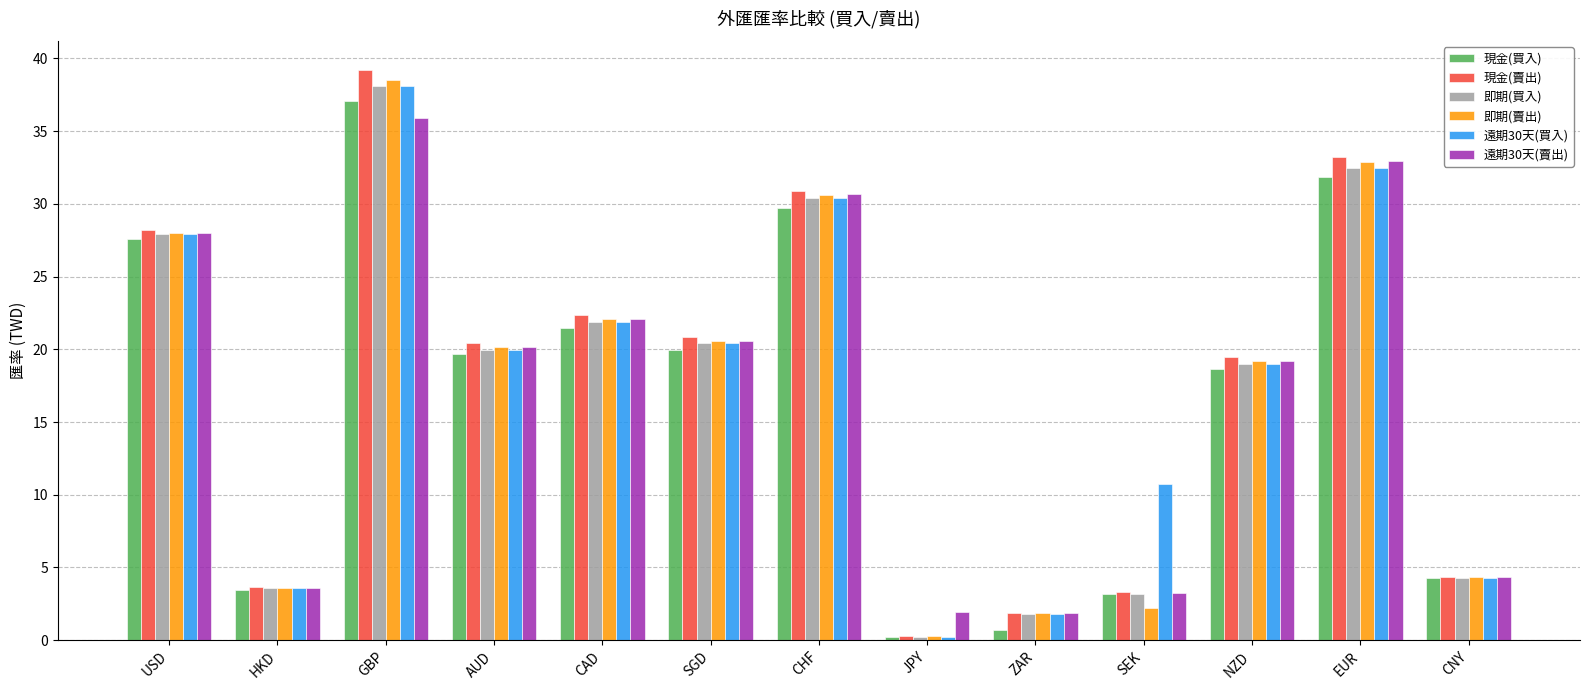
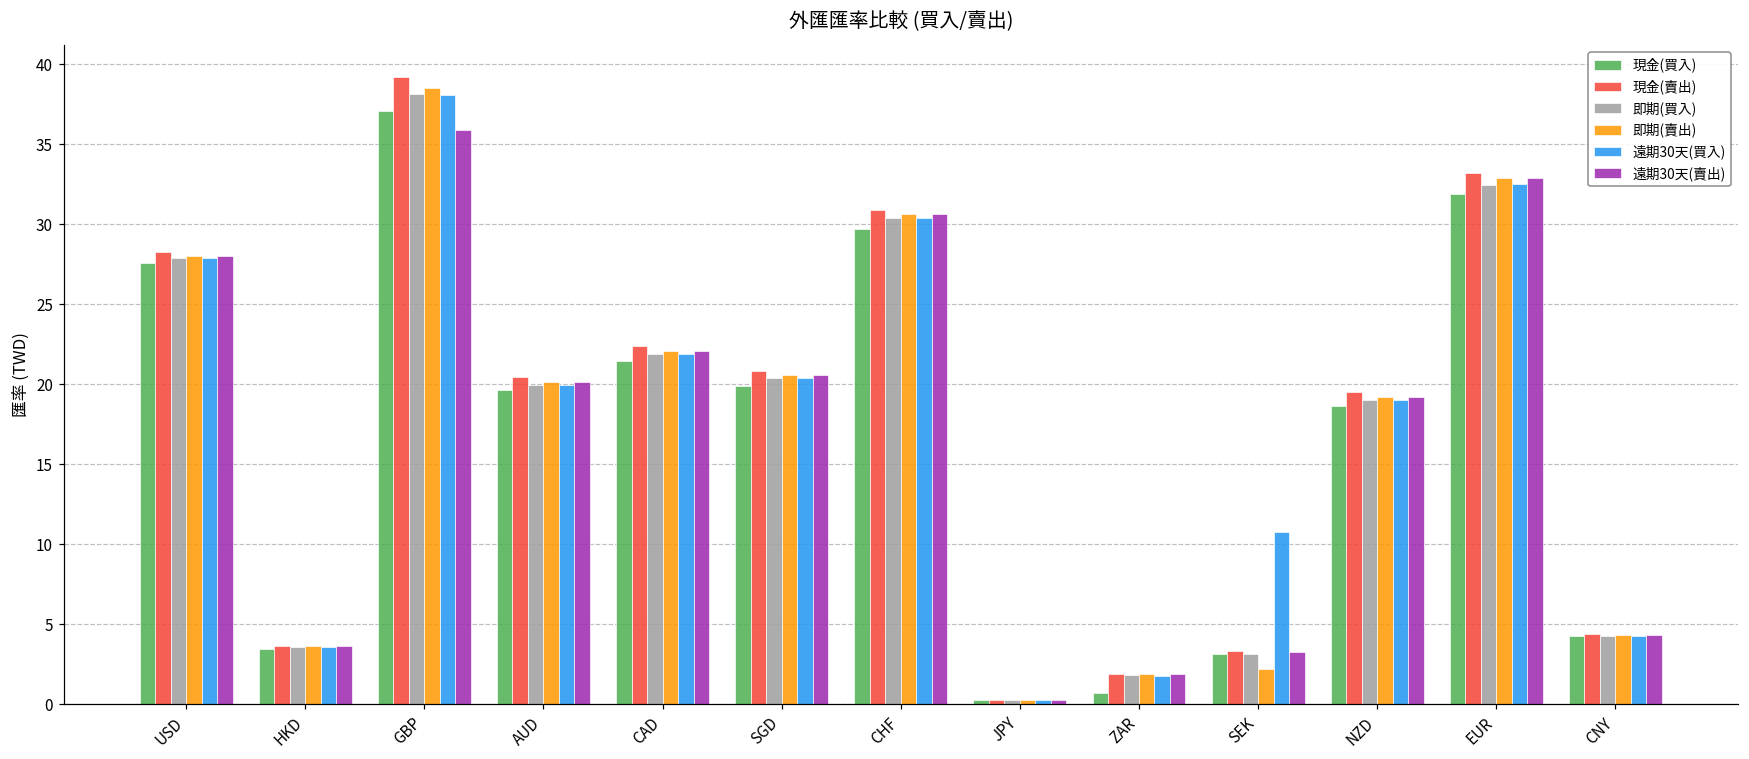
  {
    "現金(買入)": {
      "USD": 27.6,
      "HKD": 3.4,
      "GBP": 37.1,
      "AUD": 19.7,
      "CAD": 21.5,
      "SGD": 19.9,
      "CHF": 29.7,
      "JPY": 0.2,
      "ZAR": 0.7,
      "SEK": 3.2,
      "NZD": 18.6,
      "EUR": 31.9,
      "CNY": 4.3
    },
    "現金(賣出)": {
      "USD": 28.2,
      "HKD": 3.6,
      "GBP": 39.2,
      "AUD": 20.4,
      "CAD": 22.4,
      "SGD": 20.8,
      "CHF": 30.9,
      "JPY": 0.3,
      "ZAR": 1.9,
      "SEK": 3.3,
      "NZD": 19.5,
      "EUR": 33.2,
      "CNY": 4.4
    },
    "即期(買入)": {
      "USD": 27.9,
      "HKD": 3.6,
      "GBP": 38.1,
      "AUD": 20.0,
      "CAD": 21.9,
      "SGD": 20.4,
      "CHF": 30.4,
      "JPY": 0.3,
      "ZAR": 1.8,
      "SEK": 3.2,
      "NZD": 19.0,
      "EUR": 32.5,
      "CNY": 4.3
    },
    "即期(賣出)": {
      "USD": 28.0,
      "HKD": 3.6,
      "GBP": 38.5,
      "AUD": 20.2,
      "CAD": 22.1,
      "SGD": 20.6,
      "CHF": 30.6,
      "JPY": 0.3,
      "ZAR": 1.9,
      "SEK": 2.2,
      "NZD": 19.2,
      "EUR": 32.9,
      "CNY": 4.3
    },
    "遠期30天(買入)": {
      "USD": 27.9,
      "HKD": 3.6,
      "GBP": 38.1,
      "AUD": 19.9,
      "CAD": 21.9,
      "SGD": 20.4,
      "CHF": 30.4,
      "JPY": 0.3,
      "ZAR": 1.8,
      "SEK": 10.8,
      "NZD": 19.0,
      "EUR": 32.5,
      "CNY": 4.3
    },
    "遠期30天(賣出)": {
      "USD": 28.0,
      "HKD": 3.6,
      "GBP": 35.9,
      "AUD": 20.2,
      "CAD": 22.1,
      "SGD": 20.6,
      "CHF": 30.7,
-     "JPY": 1.9,
+     "JPY": 0.3,
      "ZAR": 1.9,
      "SEK": 3.3,
      "NZD": 19.2,
      "EUR": 32.9,
      "CNY": 4.3
    }
  }
